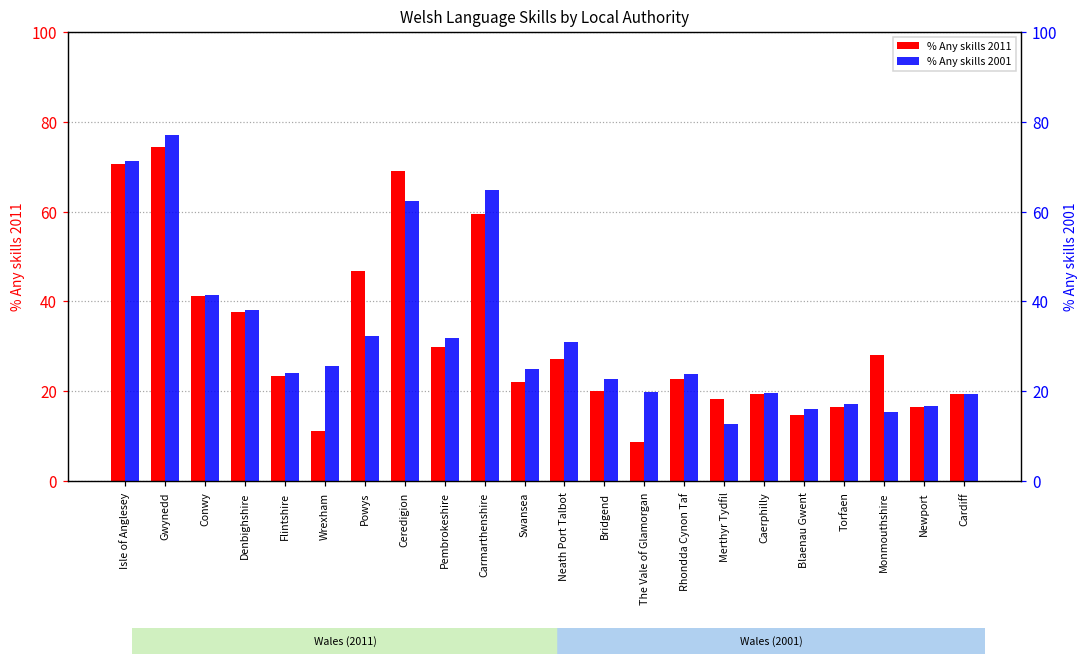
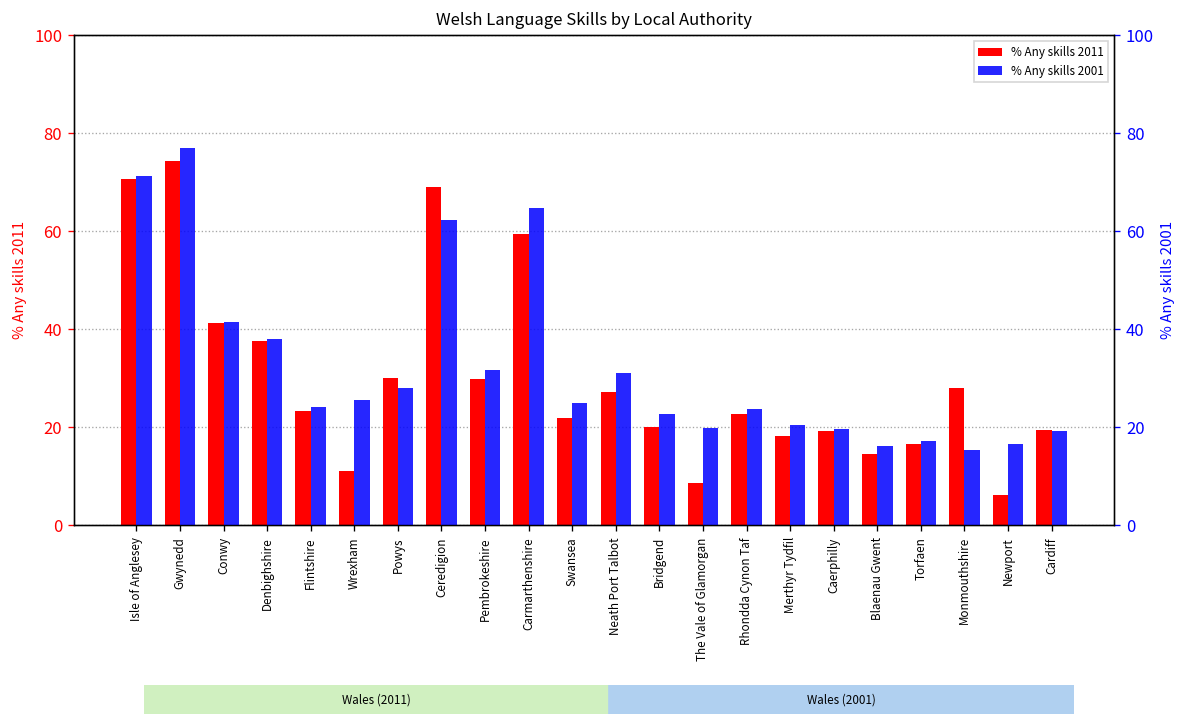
  {
    "% Any skills 2011": {
      "Isle of Anglesey": 71,
      "Gwynedd": 74,
      "Conwy": 41,
      "Denbighshire": 38,
      "Flintshire": 23,
      "Wrexham": 11,
-     "Powys": 47,
+     "Powys": 30,
      "Ceredigion": 69,
      "Pembrokeshire": 30,
      "Carmarthenshire": 60,
      "Swansea": 22,
      "Neath Port Talbot": 27,
      "Bridgend": 20,
      "The Vale of Glamorgan": 9,
      "Rhondda Cynon Taf": 23,
      "Merthyr Tydfil": 18,
      "Caerphilly": 19,
      "Blaenau Gwent": 15,
      "Torfaen": 17,
      "Monmouthshire": 28,
-     "Newport": 17,
+     "Newport": 6,
      "Cardiff": 20
    },
    "% Any skills 2001": {
      "Isle of Anglesey": 71,
      "Gwynedd": 77,
      "Conwy": 41,
      "Denbighshire": 38,
      "Flintshire": 24,
      "Wrexham": 26,
-     "Powys": 32,
+     "Powys": 28,
      "Ceredigion": 62,
      "Pembrokeshire": 32,
      "Carmarthenshire": 65,
      "Swansea": 25,
      "Neath Port Talbot": 31,
      "Bridgend": 23,
      "The Vale of Glamorgan": 20,
      "Rhondda Cynon Taf": 24,
-     "Merthyr Tydfil": 13,
+     "Merthyr Tydfil": 20,
      "Caerphilly": 20,
      "Blaenau Gwent": 16,
      "Torfaen": 17,
      "Monmouthshire": 15,
      "Newport": 17,
      "Cardiff": 19
    }
  }
